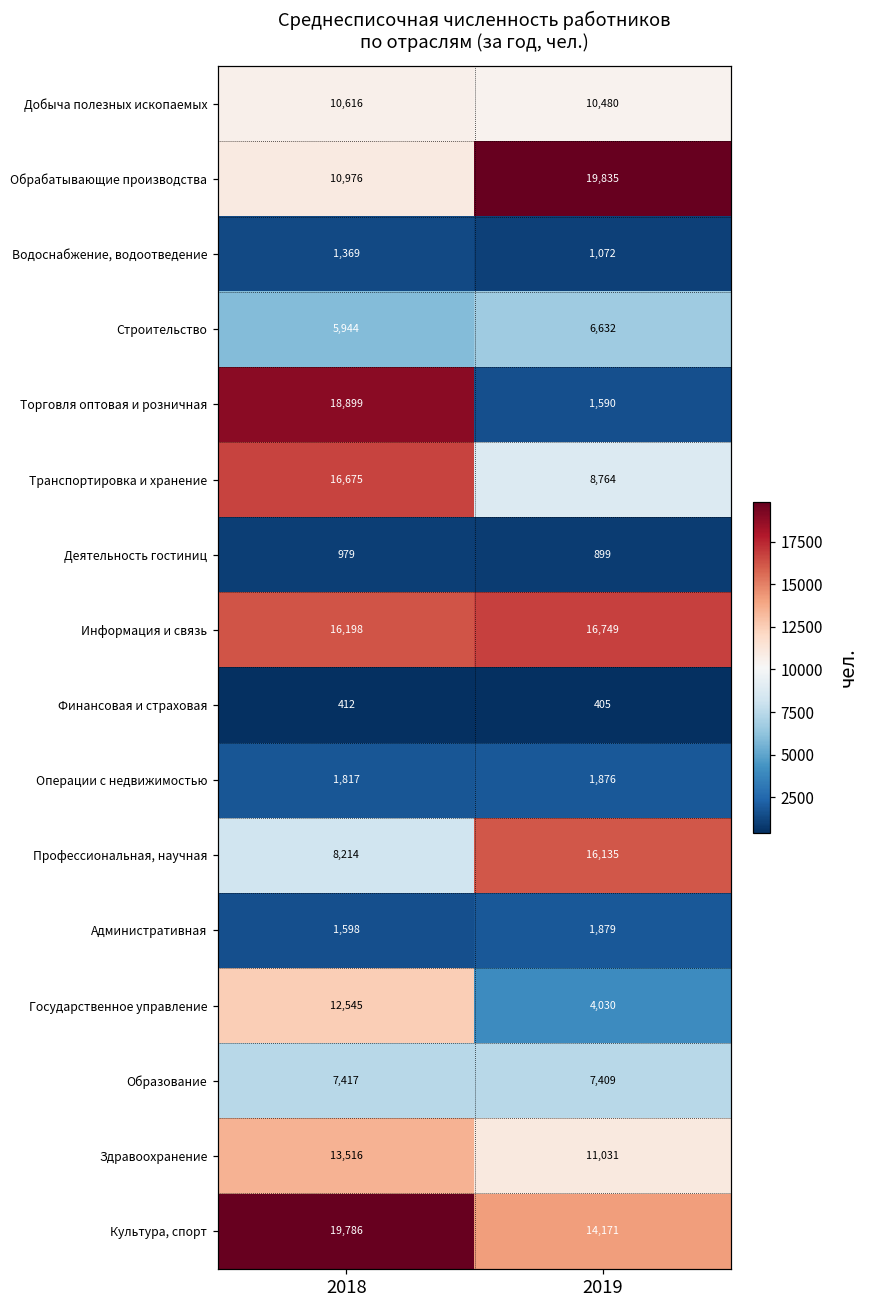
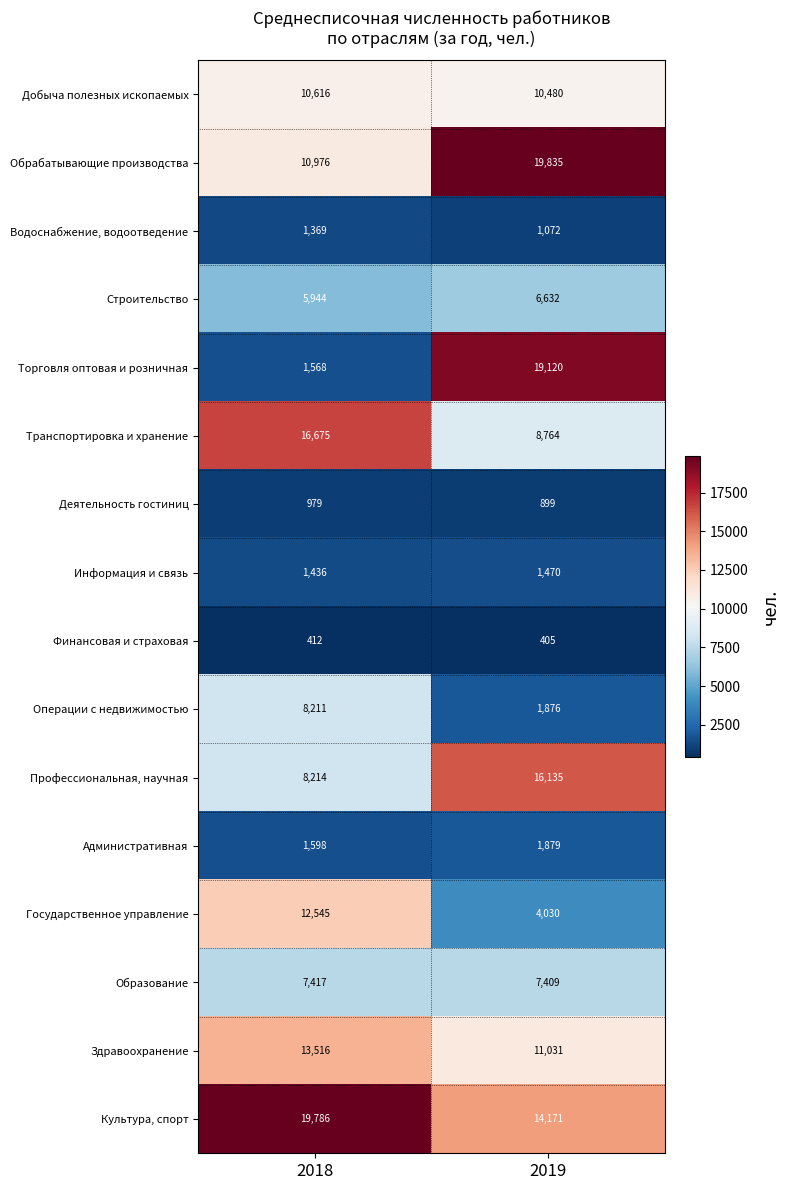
  {
    "Добыча полезных ископаемых": {
      "2018": "10,616",
      "2019": "10,480"
    },
    "Обрабатывающие производства": {
      "2018": "10,976",
      "2019": "19,835"
    },
    "Водоснабжение, водоотведение": {
      "2018": "1,369",
      "2019": "1,072"
    },
    "Строительство": {
      "2018": "5,944",
      "2019": "6,632"
    },
    "Торговля оптовая и розничная": {
-     "2018": "18,899",
-     "2019": "1,590"
+     "2018": "1,568",
+     "2019": "19,120"
    },
    "Транспортировка и хранение": {
      "2018": "16,675",
      "2019": "8,764"
    },
    "Деятельность гостиниц": {
      "2018": "979",
      "2019": "899"
    },
    "Информация и связь": {
-     "2018": "16,198",
-     "2019": "16,749"
+     "2018": "1,436",
+     "2019": "1,470"
    },
    "Финансовая и страховая": {
      "2018": "412",
      "2019": "405"
    },
    "Операции с недвижимостью": {
-     "2018": "1,817",
+     "2018": "8,211",
      "2019": "1,876"
    },
    "Профессиональная, научная": {
      "2018": "8,214",
      "2019": "16,135"
    },
    "Административная": {
      "2018": "1,598",
      "2019": "1,879"
    },
    "Государственное управление": {
      "2018": "12,545",
      "2019": "4,030"
    },
    "Образование": {
      "2018": "7,417",
      "2019": "7,409"
    },
    "Здравоохранение": {
      "2018": "13,516",
      "2019": "11,031"
    },
    "Культура, спорт": {
      "2018": "19,786",
      "2019": "14,171"
    }
  }
